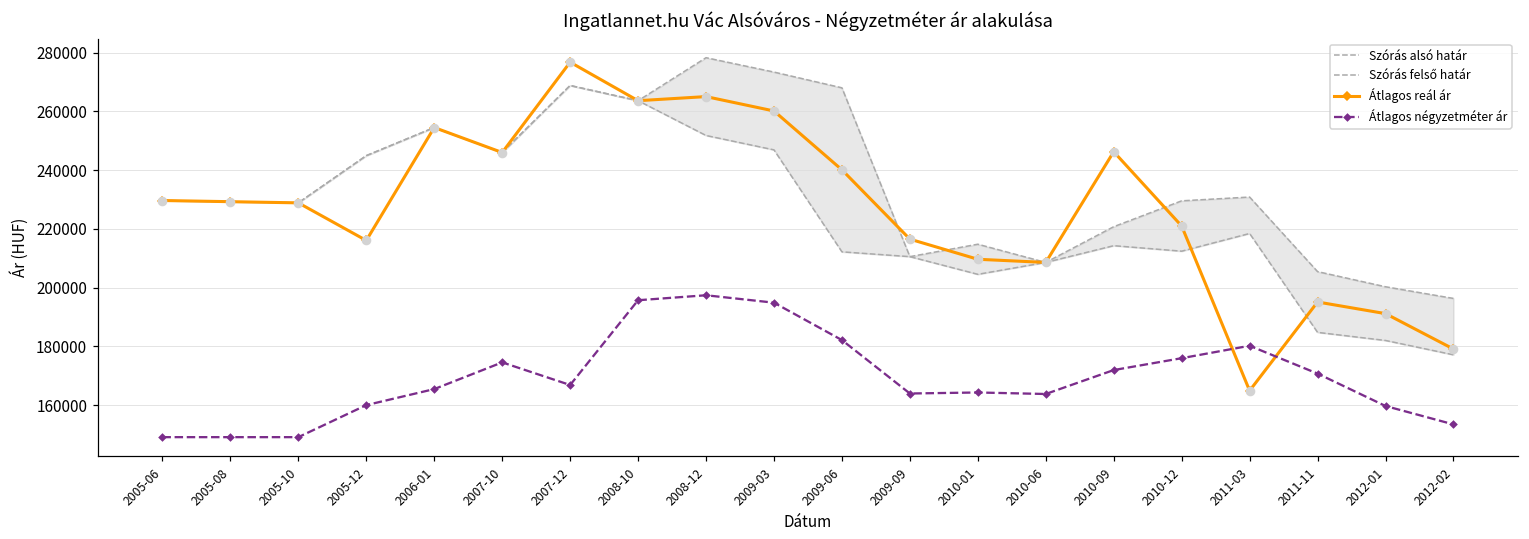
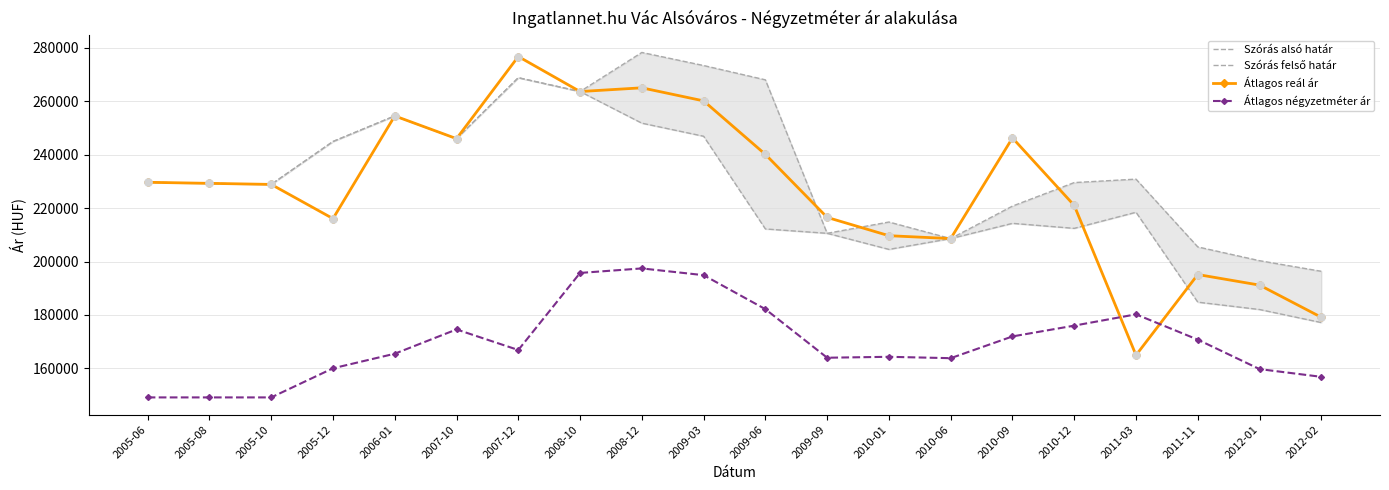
  {
    "Átlagos reál ár": {
      "2005-12": 216000,
      "2007-12": 277000,
      "2008-12": 265000,
      "2009-03": 260000,
      "2009-06": 240000,
      "2009-09": 217000,
      "2010-01": 210000,
      "2010-09": 246000,
      "2010-12": 221000,
      "2011-03": 165000,
      "2011-11": 195000,
      "2012-01": 191000,
      "2012-02": 179000
    },
    "Átlagos négyzetméter ár": {
      "2005-06": 149000,
      "2005-08": 149000,
      "2005-10": 149000,
      "2005-12": 160000,
      "2006-01": 165000,
      "2007-10": 175000,
      "2007-12": 167000,
      "2008-10": 196000,
      "2008-12": 197000,
      "2009-03": 195000,
      "2009-06": 182000,
      "2009-09": 164000,
      "2010-01": 164000,
      "2010-06": 164000,
      "2010-09": 172000,
      "2010-12": 176000,
      "2011-03": 180000,
      "2011-11": 171000,
      "2012-01": 160000,
-     "2012-02": 153000
+     "2012-02": 157000
    }
  }
